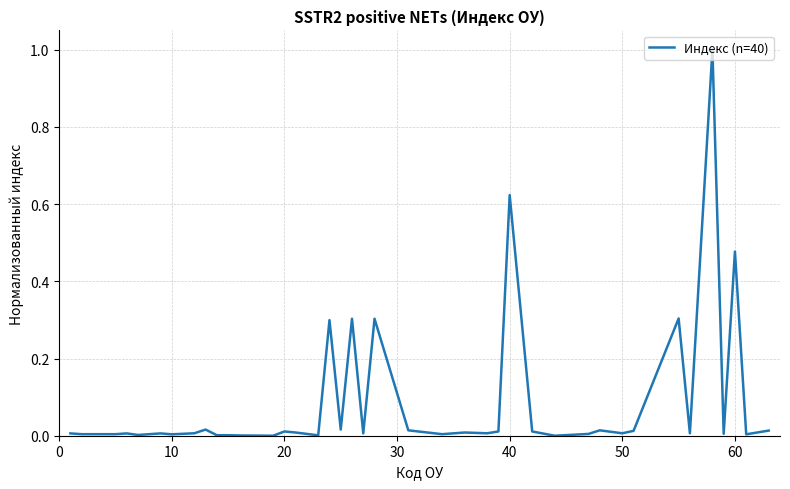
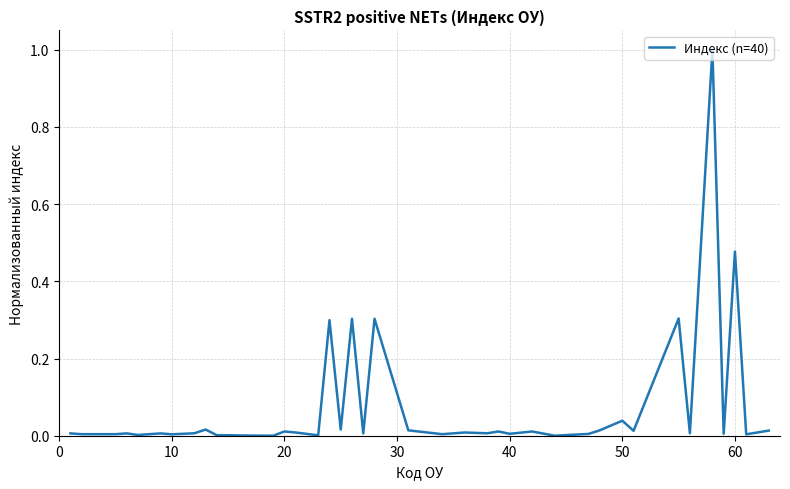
  {
    "10": 0.00,
    "20": 0.01,
-   "40": 0.62,
-   "50": 0.01,
+   "40": 0.00,
+   "50": 0.04,
    "60": 0.48
  }
